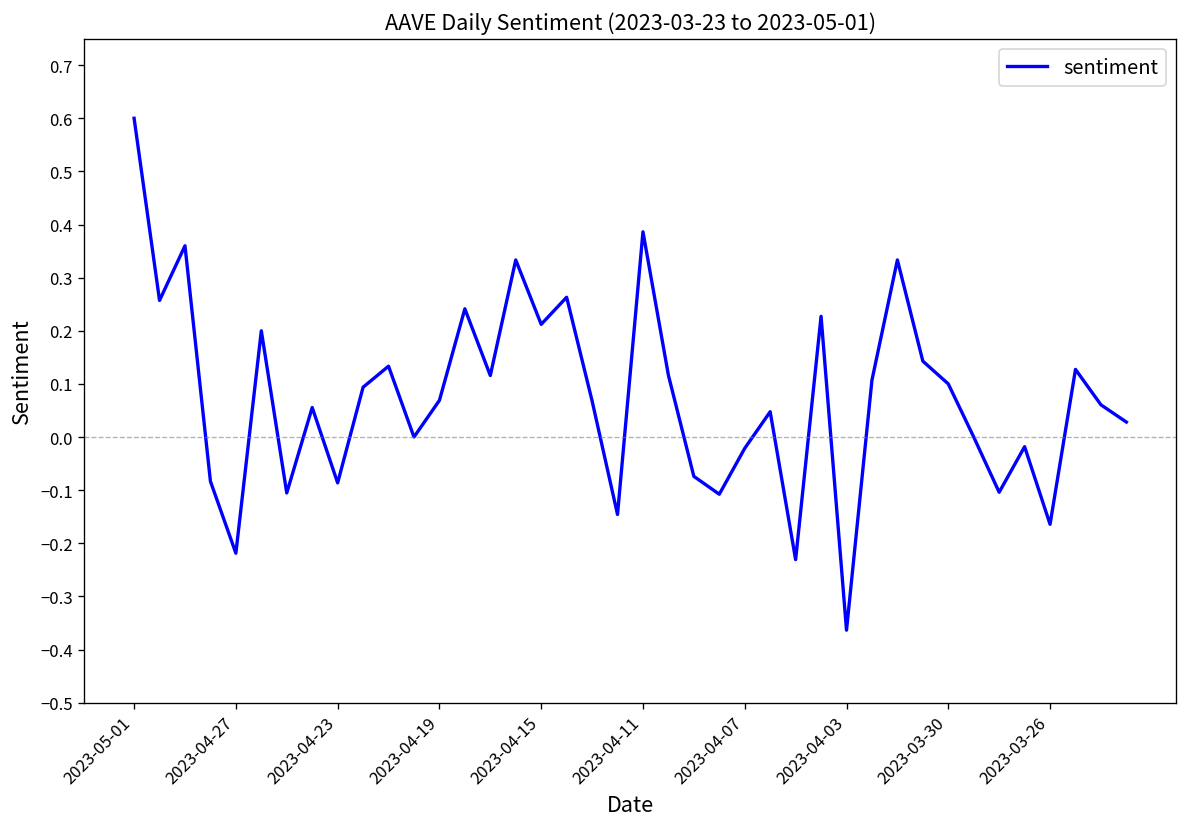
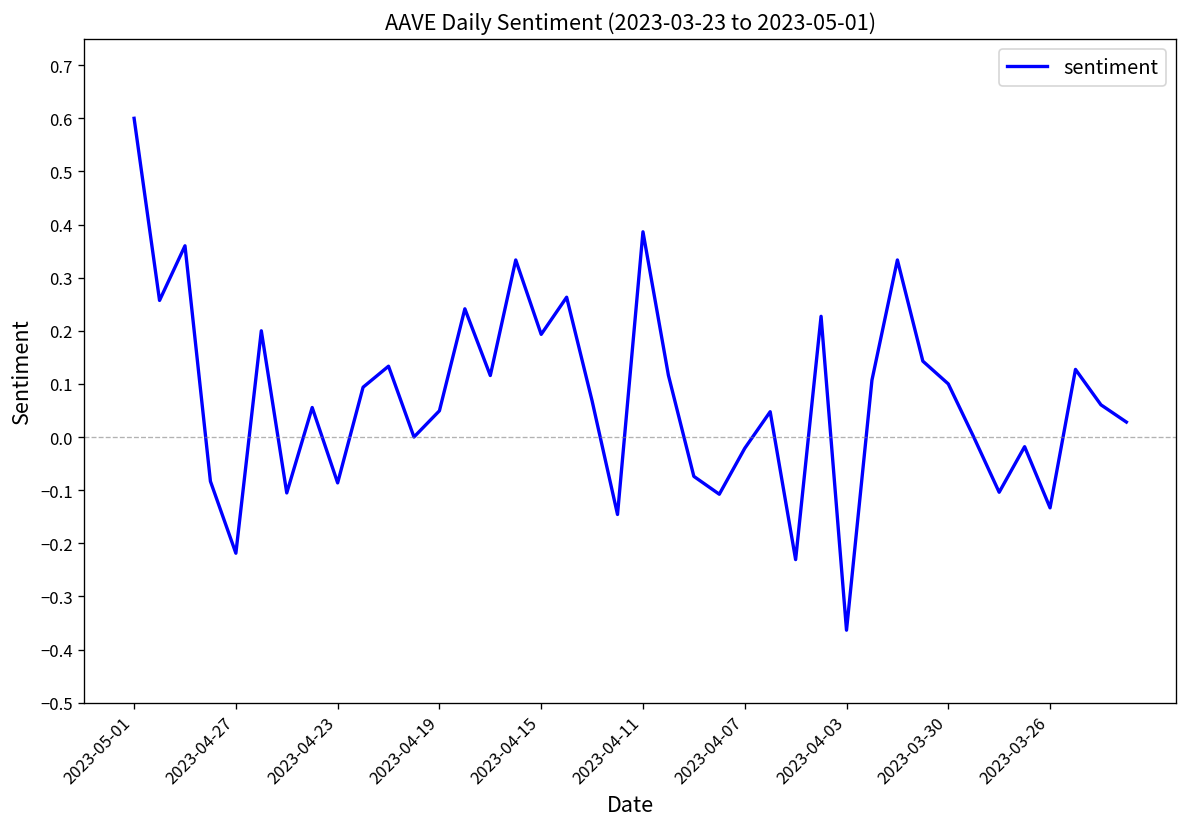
  {
    "2023-05-01": 0.60,
    "2023-04-27": -0.22,
    "2023-04-23": -0.09,
-   "2023-04-19": 0.07,
-   "2023-04-15": 0.21,
+   "2023-04-19": 0.05,
+   "2023-04-15": 0.19,
    "2023-04-11": 0.39,
    "2023-04-07": -0.02,
    "2023-04-03": -0.36,
    "2023-03-30": 0.10,
-   "2023-03-26": -0.16
+   "2023-03-26": -0.13
  }
